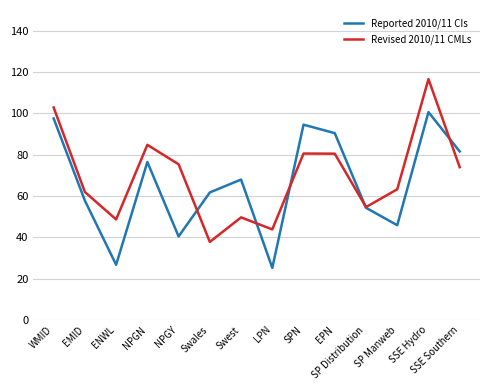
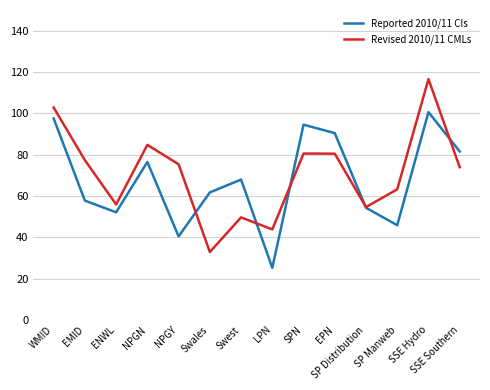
  {
    "Reported 2010/11 CIs": {
      "WMID": 97,
      "EMID": 58,
-     "ENWL": 27,
+     "ENWL": 52,
      "NPGN": 76,
      "NPGY": 40,
      "Swales": 62,
      "Swest": 68,
      "LPN": 25,
      "SPN": 95,
      "EPN": 90,
      "SP Manweb": 46,
      "SSE Hydro": 101,
      "SSE Southern": 82
    },
    "Revised 2010/11 CMLs": {
      "WMID": 103,
-     "EMID": 62,
-     "ENWL": 49,
+     "EMID": 77,
+     "ENWL": 56,
      "NPGN": 85,
      "NPGY": 75,
-     "Swales": 38,
+     "Swales": 33,
      "Swest": 50,
      "LPN": 44,
      "SPN": 81,
      "EPN": 80,
      "SP Manweb": 63,
      "SSE Hydro": 117,
      "SSE Southern": 74
    }
  }
